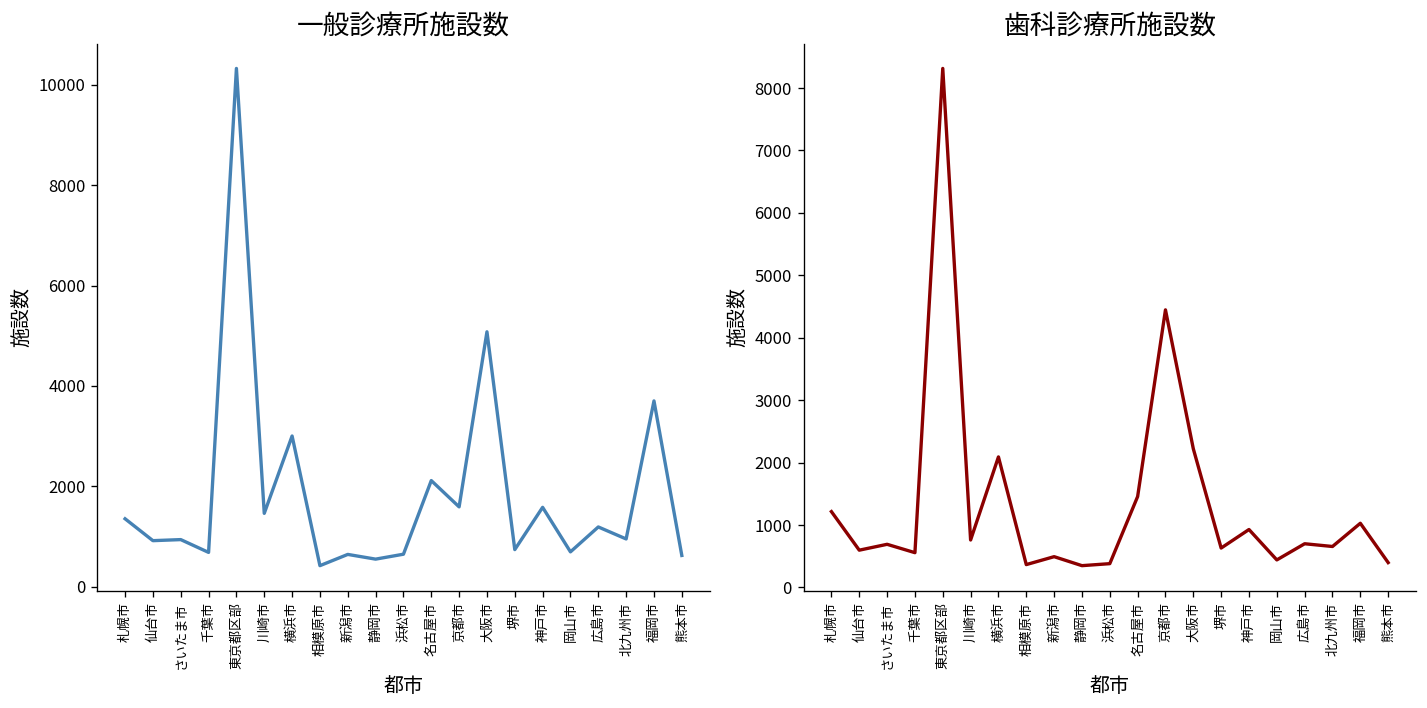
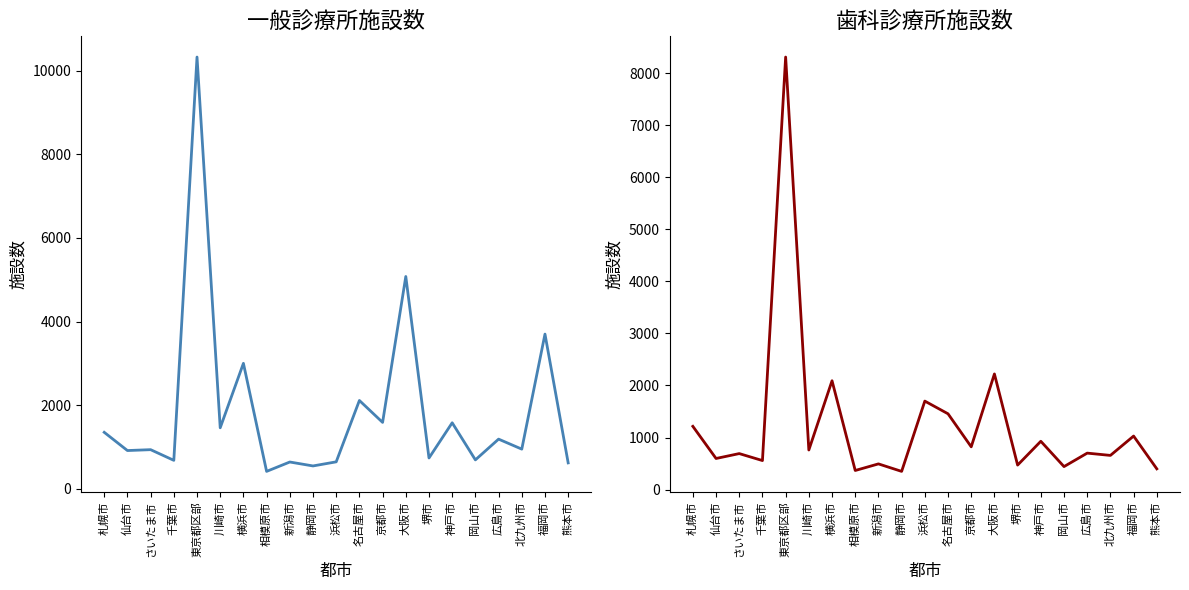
  {
    "一般診療所施設数": {
      "札幌市": 1400,
      "仙台市": 900,
      "さいたま市": 900,
      "千葉市": 700,
      "東京都区部": 10300,
      "川崎市": 1500,
      "横浜市": 3000,
      "相模原市": 400,
      "新潟市": 600,
      "静岡市": 600,
      "浜松市": 600,
      "名古屋市": 2100,
      "京都市": 1600,
      "大阪市": 5100,
      "堺市": 700,
      "神戸市": 1600,
      "岡山市": 700,
      "広島市": 1200,
      "北九州市": 1000,
      "福岡市": 3700,
      "熊本市": 600
    },
    "歯科診療所施設数": {
      "札幌市": 1200,
      "仙台市": 600,
      "さいたま市": 700,
      "千葉市": 600,
      "東京都区部": 8300,
      "川崎市": 800,
      "横浜市": 2100,
      "相模原市": 400,
      "新潟市": 500,
      "静岡市": 300,
-     "浜松市": 400,
+     "浜松市": 1700,
      "名古屋市": 1500,
-     "京都市": 4400,
+     "京都市": 800,
      "大阪市": 2200,
-     "堺市": 600,
+     "堺市": 500,
      "神戸市": 900,
      "岡山市": 400,
      "広島市": 700,
      "北九州市": 700,
      "福岡市": 1000,
      "熊本市": 400
    }
  }
